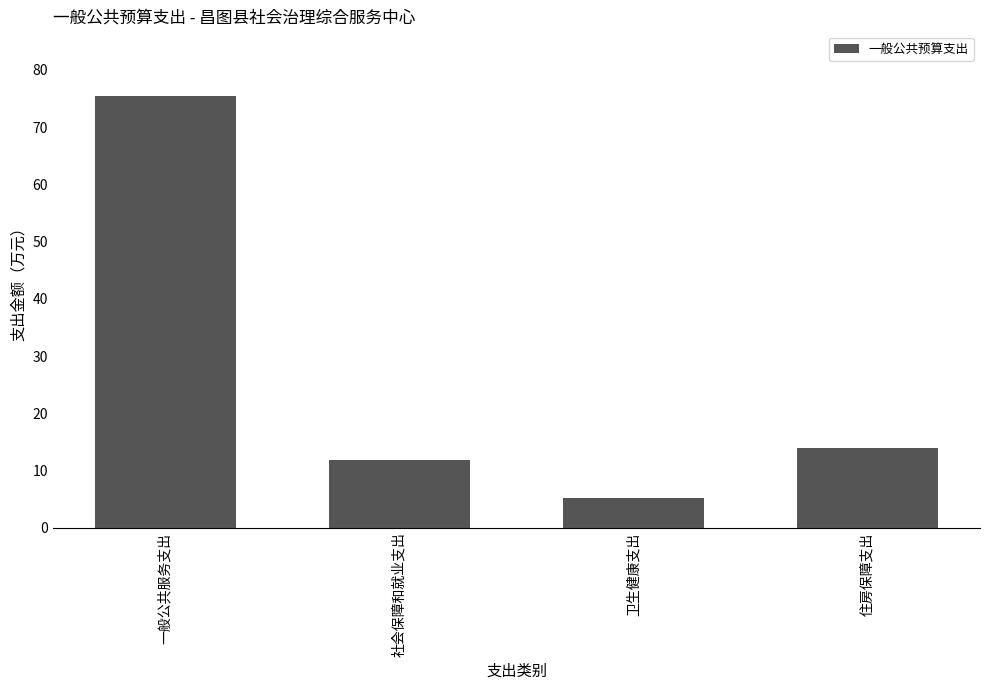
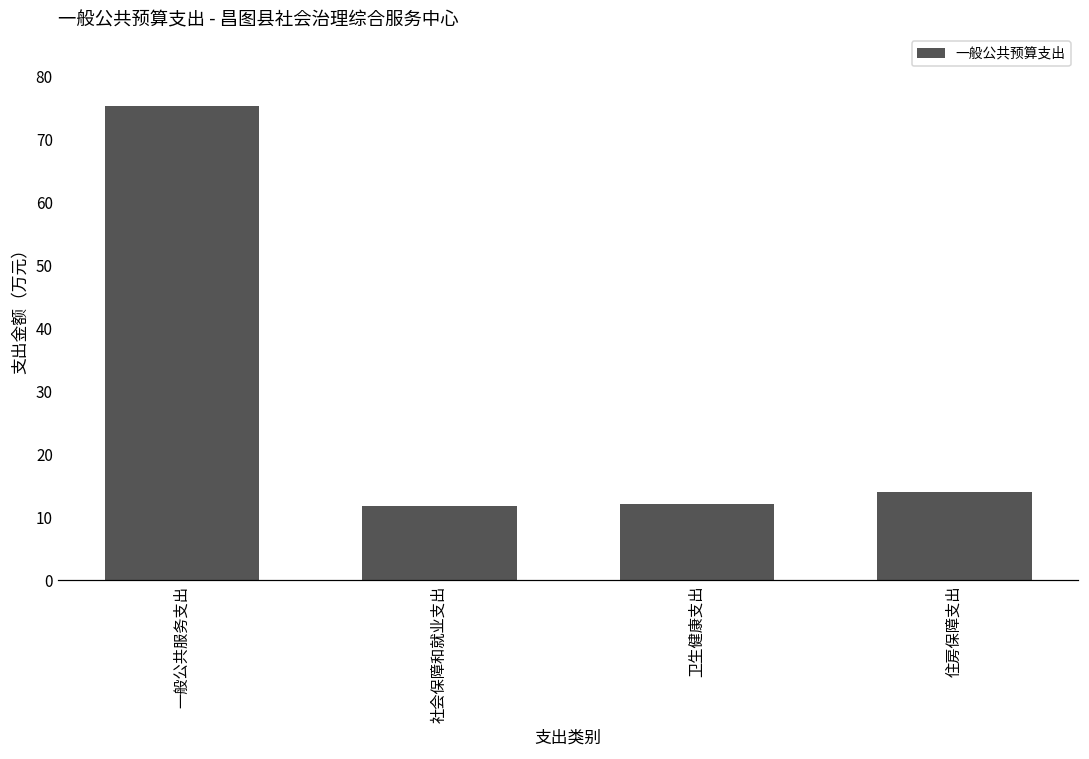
  {
    "一般公共服务支出": 75,
    "社会保障和就业支出": 12,
-   "卫生健康支出": 5,
+   "卫生健康支出": 12,
    "住房保障支出": 14
  }
